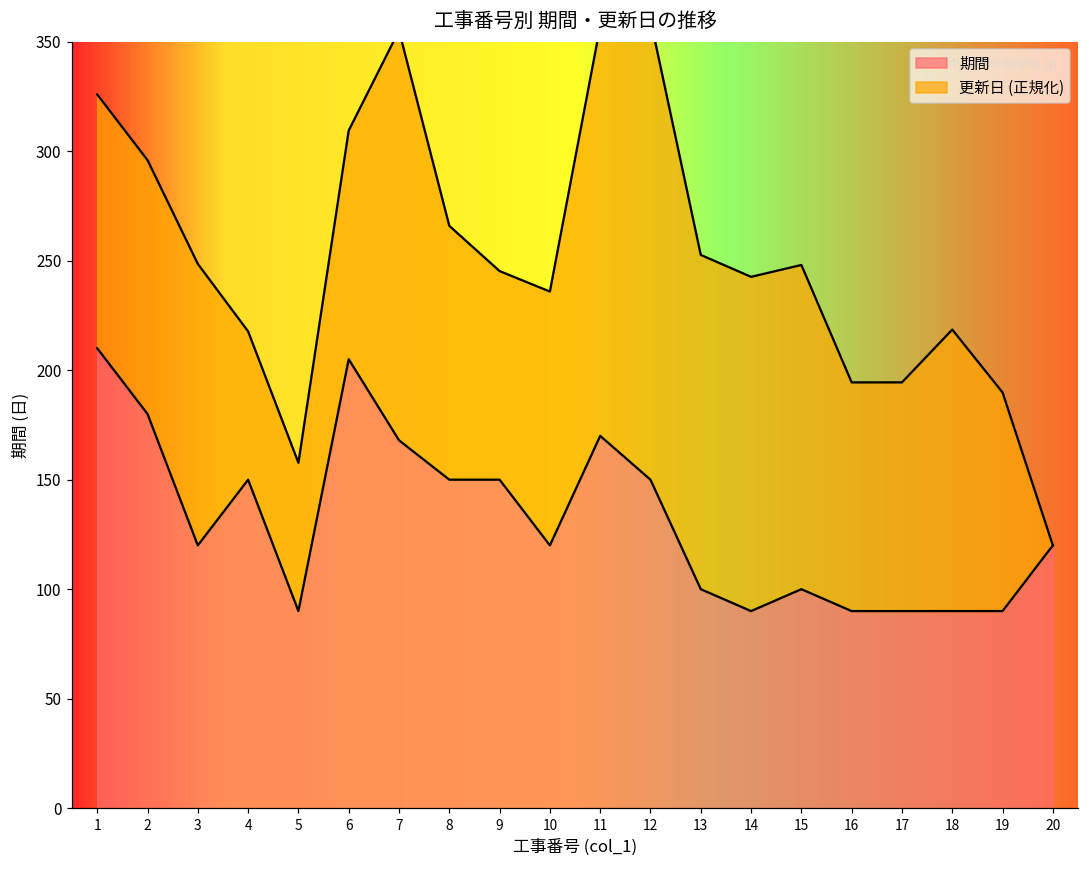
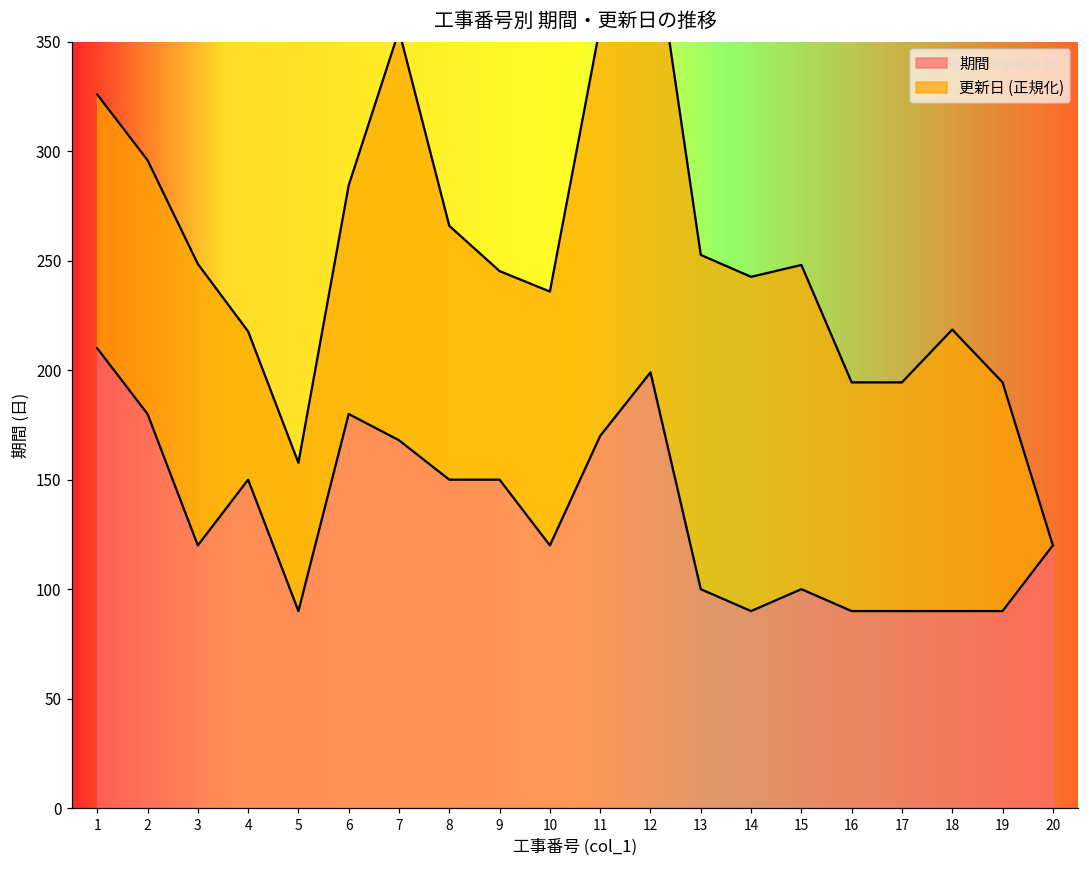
  {
    "期間": {
      "1": 210,
      "2": 180,
      "3": 120,
      "4": 150,
      "5": 90,
-     "6": 205,
+     "6": 180,
      "7": 168,
      "8": 150,
      "9": 150,
      "10": 120,
      "11": 170,
-     "12": 150,
+     "12": 199,
      "13": 100,
      "14": 90,
      "15": 100,
      "16": 90,
      "17": 90,
      "18": 90,
      "19": 90
    },
    "更新日 (正規化)": {
      "1": 116,
      "2": 116,
      "3": 129,
      "4": 68,
      "5": 68,
      "6": 104,
      "8": 116,
      "9": 95,
      "10": 116,
      "13": 153,
      "14": 153,
      "15": 148,
      "16": 104,
      "17": 104,
      "18": 129,
-     "19": 100
+     "19": 104
    }
  }
